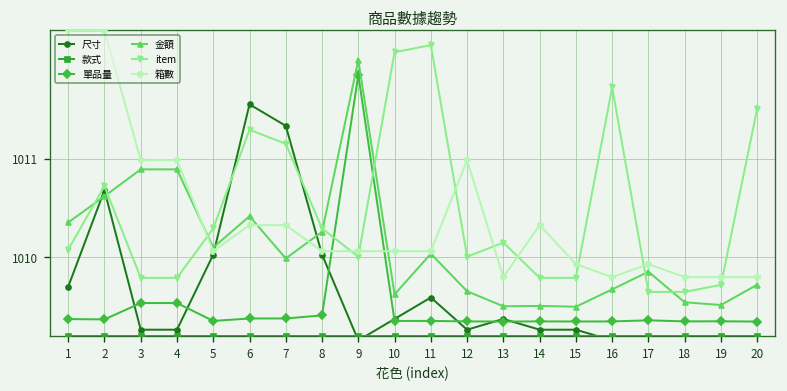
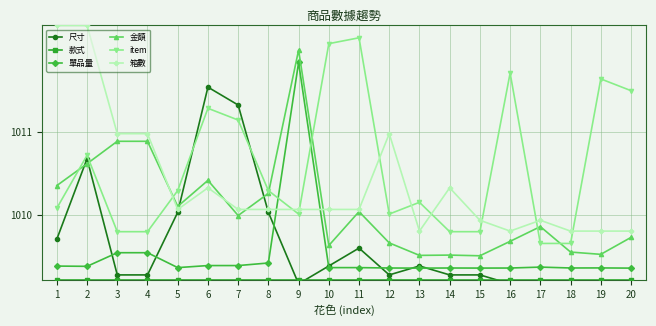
  {
    "item": {
      "1": 1010.1,
      "2": 1010.7,
      "3": 1009.8,
      "4": 1009.8,
      "5": 1010.3,
      "6": 1011.3,
      "7": 1011.1,
      "8": 1010.3,
      "9": 1010.0,
      "10": 1012.1,
      "11": 1012.1,
      "12": 1010.0,
      "13": 1010.1,
      "14": 1009.8,
      "15": 1009.8,
      "16": 1011.7,
      "17": 1009.7,
      "18": 1009.7,
-     "19": 1009.7,
+     "19": 1011.6,
      "20": 1011.5
    },
    "箱數": {
      "1": 1012.3,
      "2": 1012.3,
      "3": 1011.0,
      "4": 1011.0,
      "5": 1010.1,
      "6": 1010.3,
-     "7": 1010.3,
+     "7": 1010.1,
      "8": 1010.1,
      "9": 1010.1,
      "10": 1010.1,
      "12": 1011.0,
      "13": 1009.8,
      "14": 1010.3,
      "15": 1009.9,
      "16": 1009.8,
      "17": 1009.9,
      "18": 1009.8,
      "19": 1009.8,
      "20": 1009.8
    }
  }
